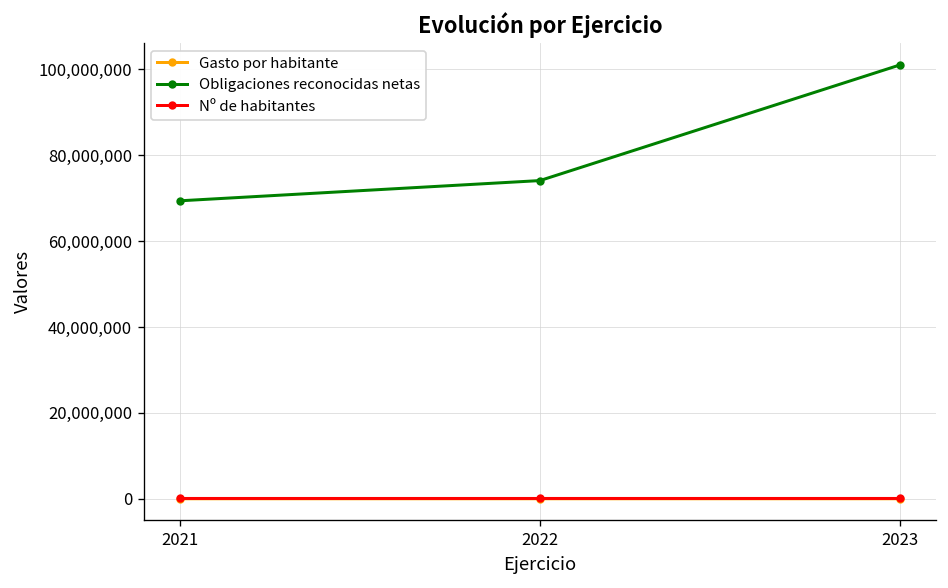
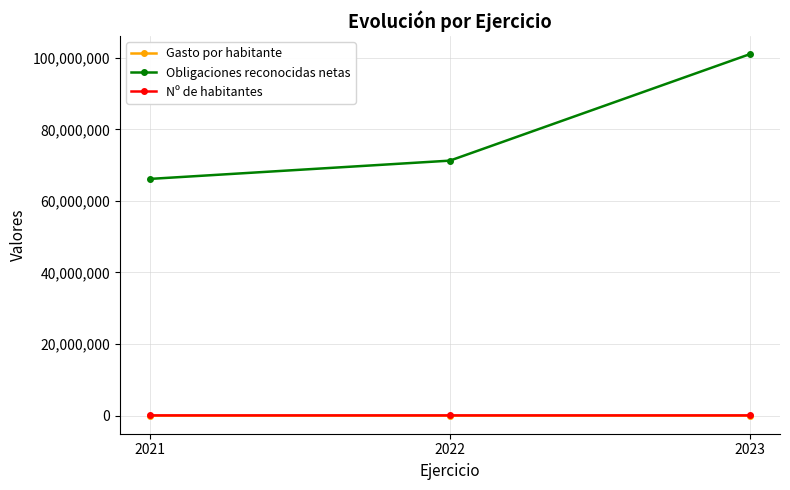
  {
    "Obligaciones reconocidas netas": {
-     "2021": "69,000,000",
-     "2022": "74,000,000",
+     "2021": "66,000,000",
+     "2022": "71,000,000",
      "2023": "101,000,000"
    }
  }
